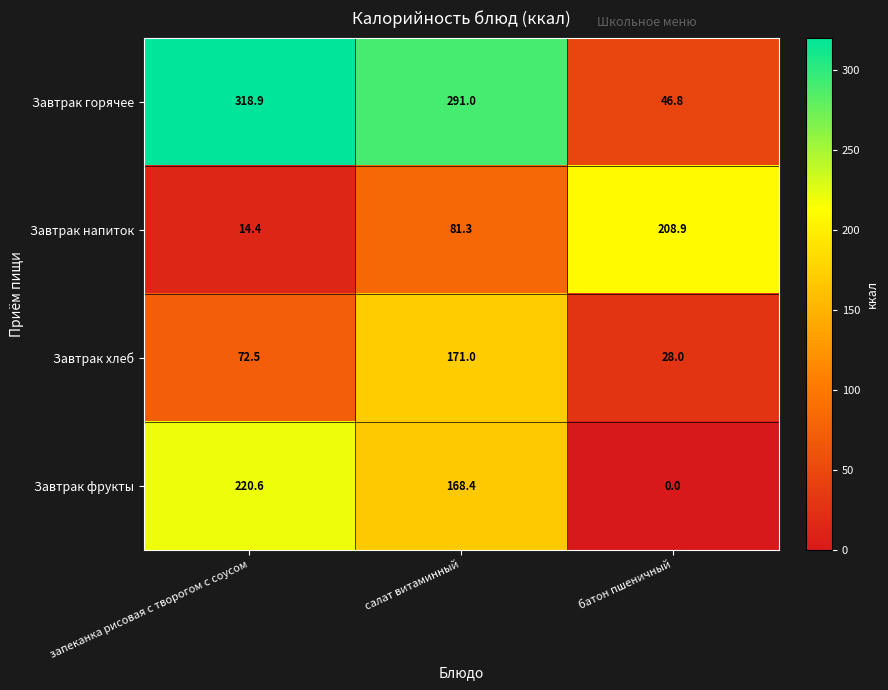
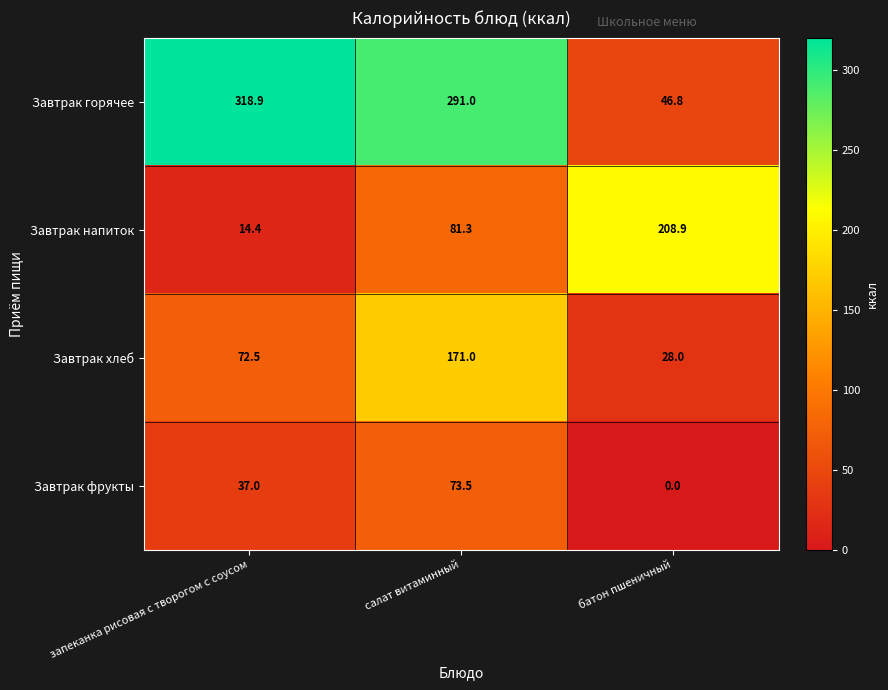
  {
    "Завтрак горячее": {
      "запеканка рисовая с творогом с соусом": 318.9,
      "салат витаминный": 291.0,
      "батон пшеничный": 46.8
    },
    "Завтрак напиток": {
      "запеканка рисовая с творогом с соусом": 14.4,
      "салат витаминный": 81.3,
      "батон пшеничный": 208.9
    },
    "Завтрак хлеб": {
      "запеканка рисовая с творогом с соусом": 72.5,
      "салат витаминный": 171.0,
      "батон пшеничный": 28.0
    },
    "Завтрак фрукты": {
-     "запеканка рисовая с творогом с соусом": 220.6,
-     "салат витаминный": 168.4,
+     "запеканка рисовая с творогом с соусом": 37.0,
+     "салат витаминный": 73.5,
      "батон пшеничный": 0.0
    }
  }
